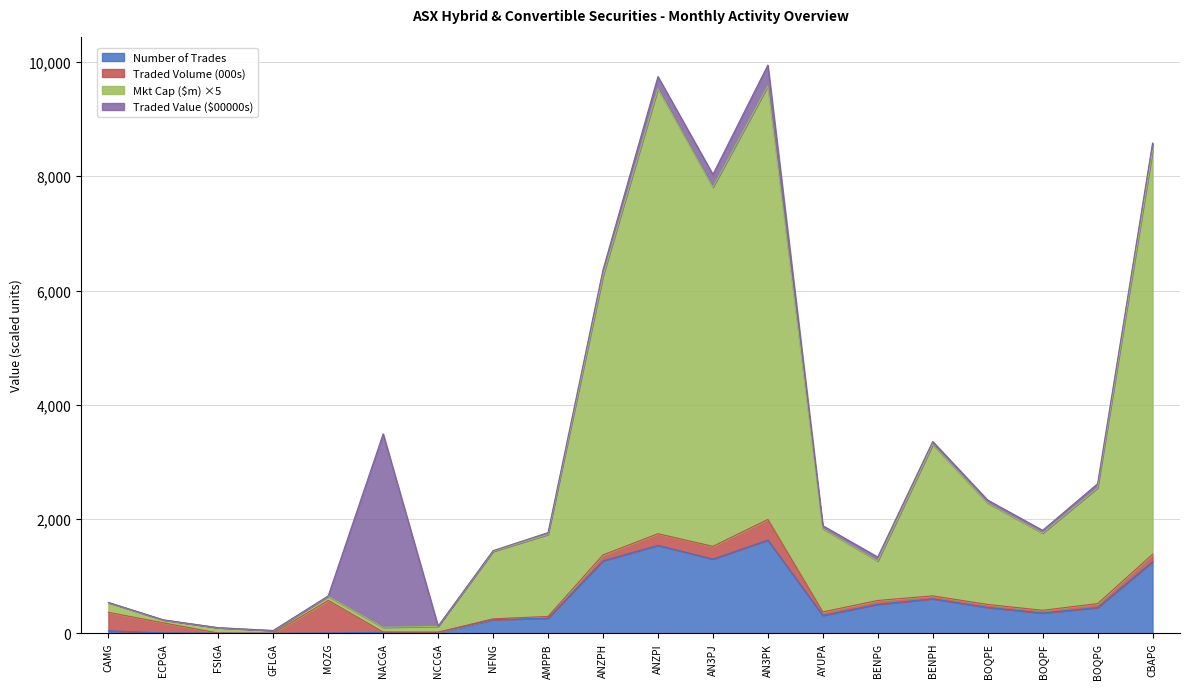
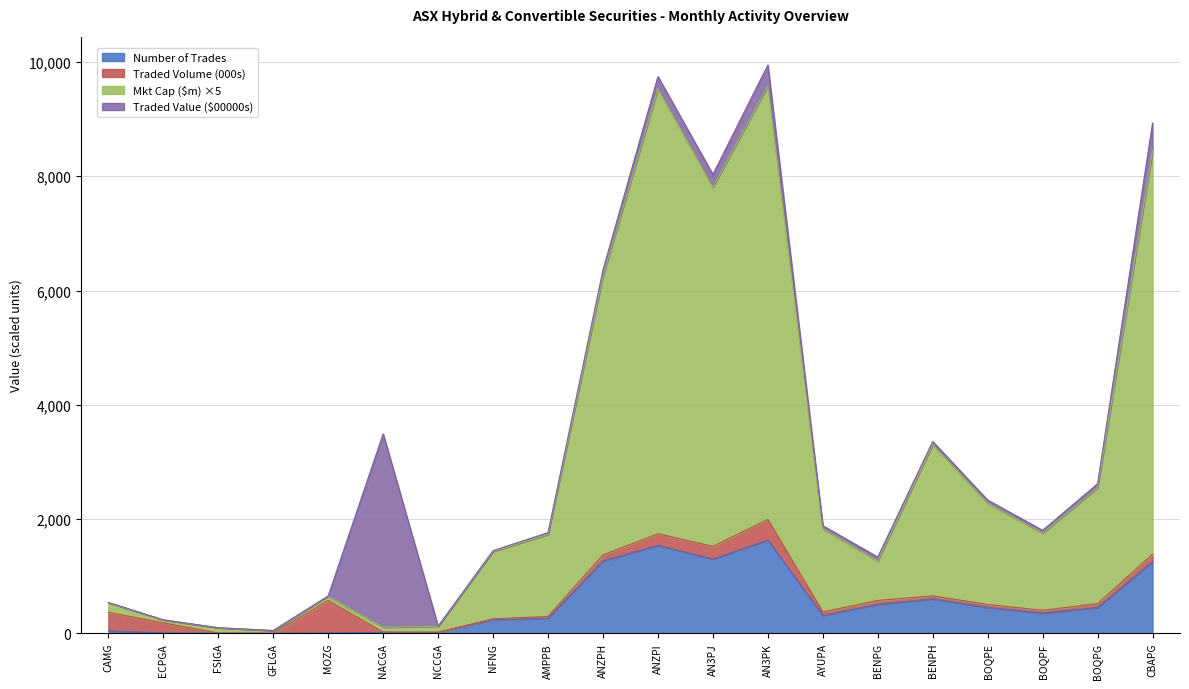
  {
    "Number of Trades": {
      "CAMG": "0",
      "ECPGA": "0",
      "MOZG": "0",
      "ANZPH": "1,300",
      "ANZPI": "1,500",
      "AN3PJ": "1,300",
      "AN3PK": "1,600",
      "AYUPA": "300",
      "BENPG": "500",
      "BENPH": "600",
      "BOQPE": "500",
      "BOQPF": "400",
      "BOQPG": "500",
      "CBAPG": "1,300"
    },
    "Traded Volume (000s)": {
      "CAMG": "300",
      "ECPGA": "200",
      "MOZG": "600",
      "ANZPH": "100",
      "ANZPI": "200",
      "AN3PJ": "200",
      "AN3PK": "400",
      "AYUPA": "100",
      "BENPG": "100",
      "BENPH": "100",
      "BOQPE": "100",
      "BOQPF": "0",
      "BOQPG": "100",
      "CBAPG": "100"
    },
    "Mkt Cap ($m) ×5": {
      "NACGA": "100",
      "ANZPH": "4,900",
      "ANZPI": "7,800",
      "AN3PJ": "6,300",
      "AN3PK": "7,600",
      "AYUPA": "1,500",
      "BENPG": "700",
      "BENPH": "2,600",
      "BOQPE": "1,800",
      "BOQPF": "1,400",
      "BOQPG": "2,000",
      "CBAPG": "7,100"
    },
    "Traded Value ($00000s)": {
      "NACGA": "3,400",
      "ANZPH": "100",
      "ANZPI": "200",
      "AN3PJ": "200",
      "AN3PK": "400",
      "AYUPA": "100",
      "BENPG": "100",
      "BENPH": "100",
      "BOQPE": "100",
      "BOQPF": "0",
      "BOQPG": "100",
-     "CBAPG": "100"
+     "CBAPG": "500"
    }
  }
